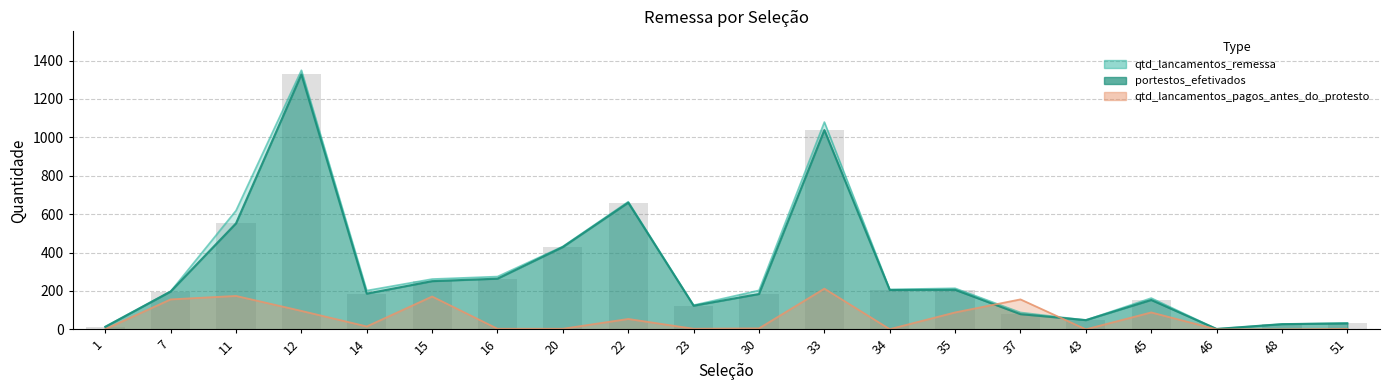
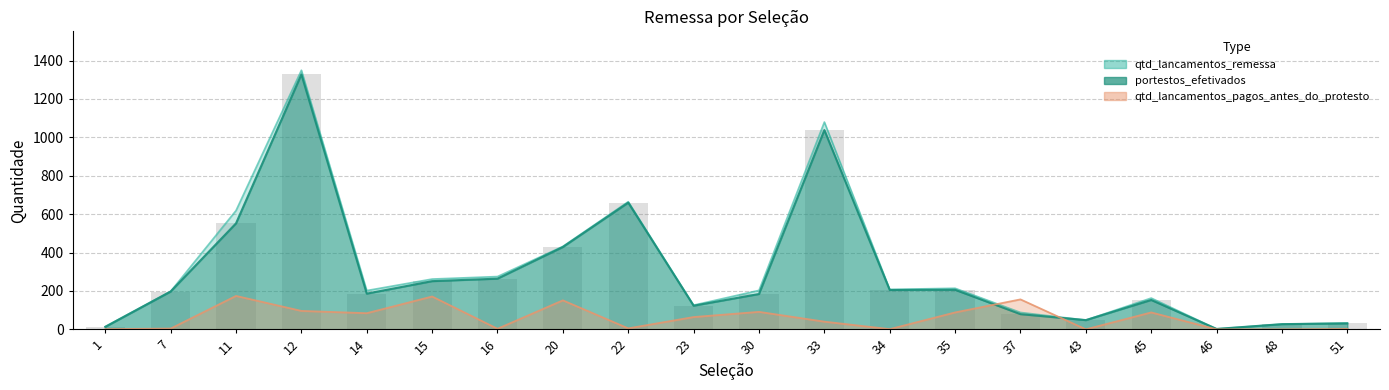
  {
    "qtd_lancamentos_pagos_antes_do_protesto": {
-     "7": 160,
+     "7": 0,
      "11": 170,
      "12": 100,
-     "14": 20,
+     "14": 80,
      "15": 170,
      "16": 0,
-     "20": 0,
-     "22": 50,
-     "23": 0,
-     "30": 10,
-     "33": 210,
+     "20": 150,
+     "22": 10,
+     "23": 60,
+     "30": 90,
+     "33": 40,
      "34": 0,
      "35": 90,
      "37": 160,
      "43": 0,
      "45": 90,
      "48": 0,
      "51": 0
    }
  }
